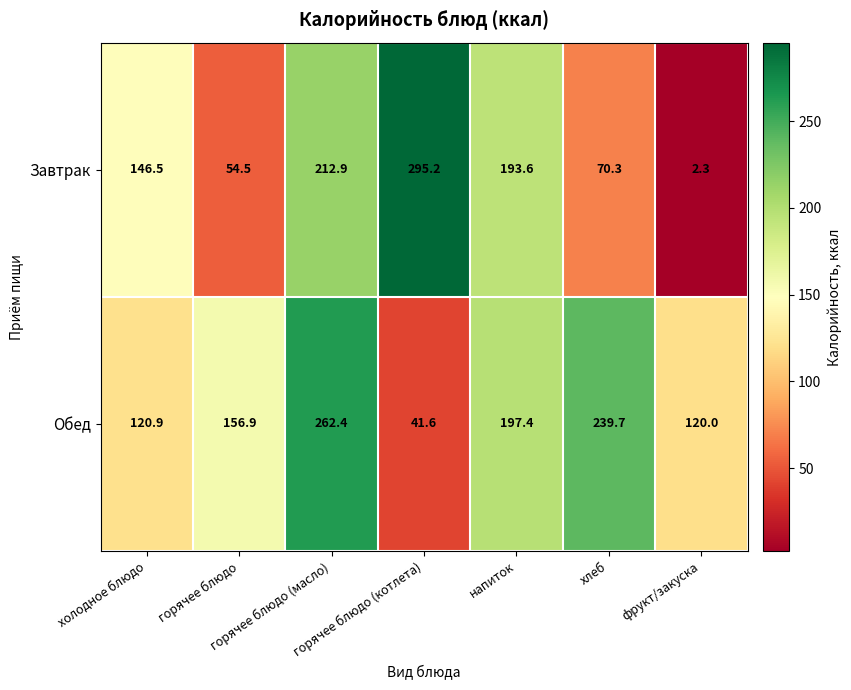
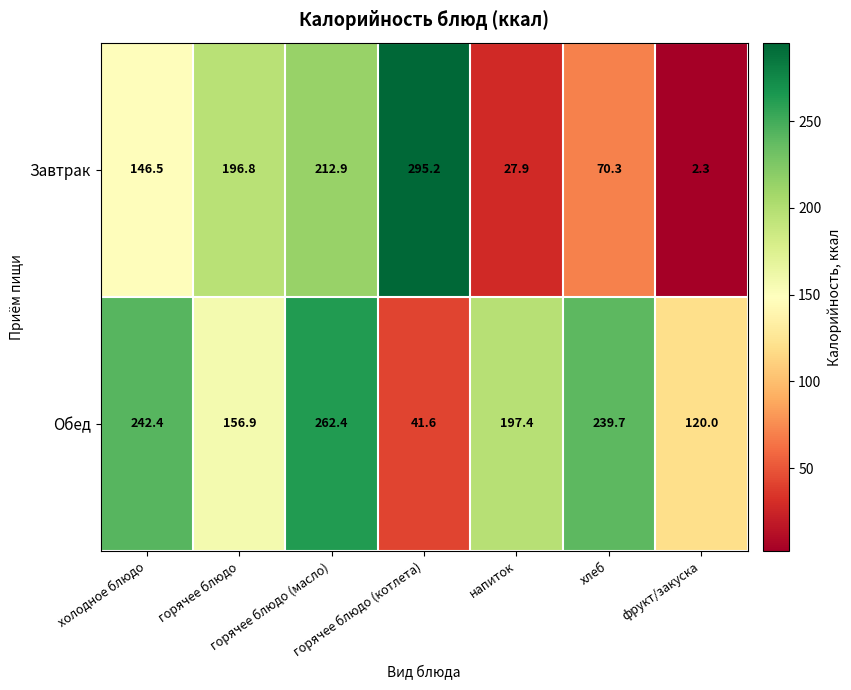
  {
    "Завтрак": {
      "холодное блюдо": 146.5,
-     "горячее блюдо": 54.5,
+     "горячее блюдо": 196.8,
      "горячее блюдо (масло)": 212.9,
      "горячее блюдо (котлета)": 295.2,
-     "напиток": 193.6,
+     "напиток": 27.9,
      "хлеб": 70.3,
      "фрукт/закуска": 2.3
    },
    "Обед": {
-     "холодное блюдо": 120.9,
+     "холодное блюдо": 242.4,
      "горячее блюдо": 156.9,
      "горячее блюдо (масло)": 262.4,
      "горячее блюдо (котлета)": 41.6,
      "напиток": 197.4,
      "хлеб": 239.7,
      "фрукт/закуска": 120.0
    }
  }
